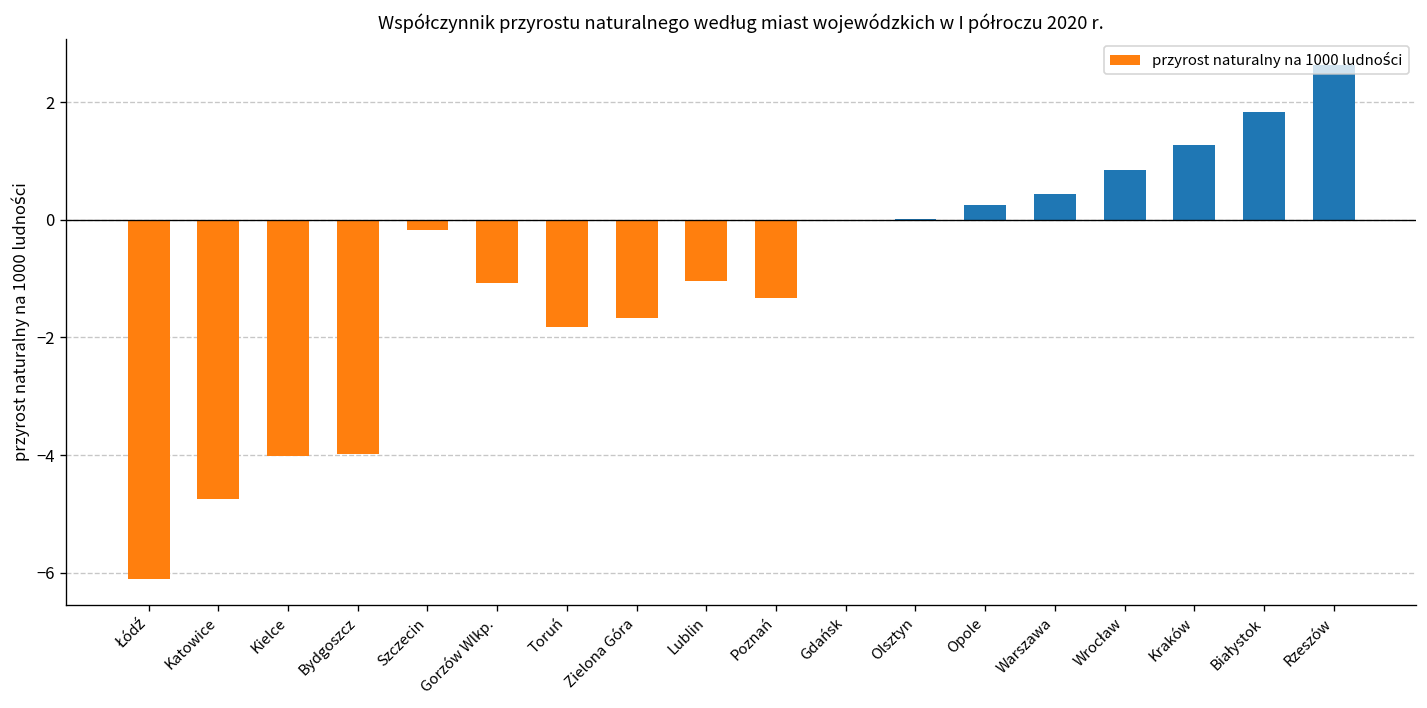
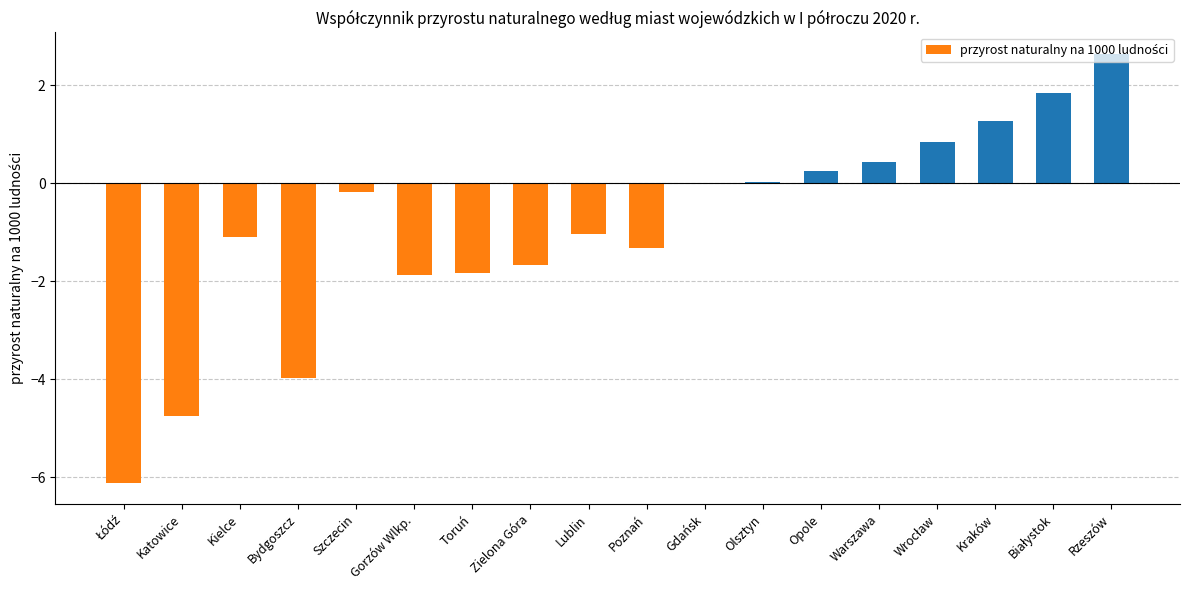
  {
    "Łódź": -6.1,
    "Katowice": -4.8,
-   "Kielce": -4.0,
+   "Kielce": -1.1,
    "Bydgoszcz": -4.0,
    "Szczecin": -0.2,
-   "Gorzów Wlkp.": -1.1,
+   "Gorzów Wlkp.": -1.9,
    "Toruń": -1.8,
    "Zielona Góra": -1.7,
    "Lublin": -1.0,
    "Poznań": -1.3,
    "Opole": 0.3,
    "Warszawa": 0.4,
    "Wrocław": 0.9,
    "Kraków": 1.3,
    "Białystok": 1.8
  }
